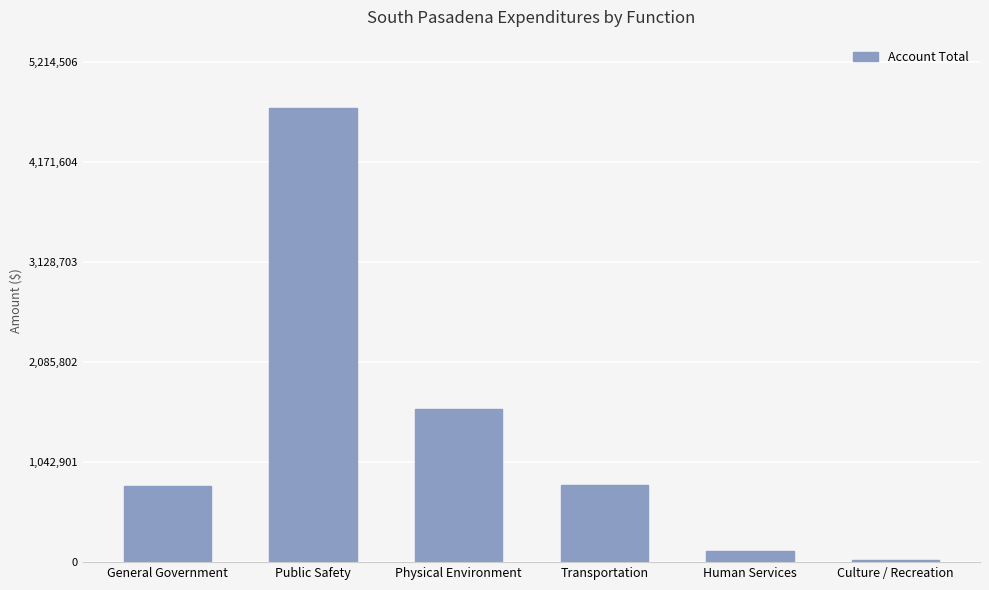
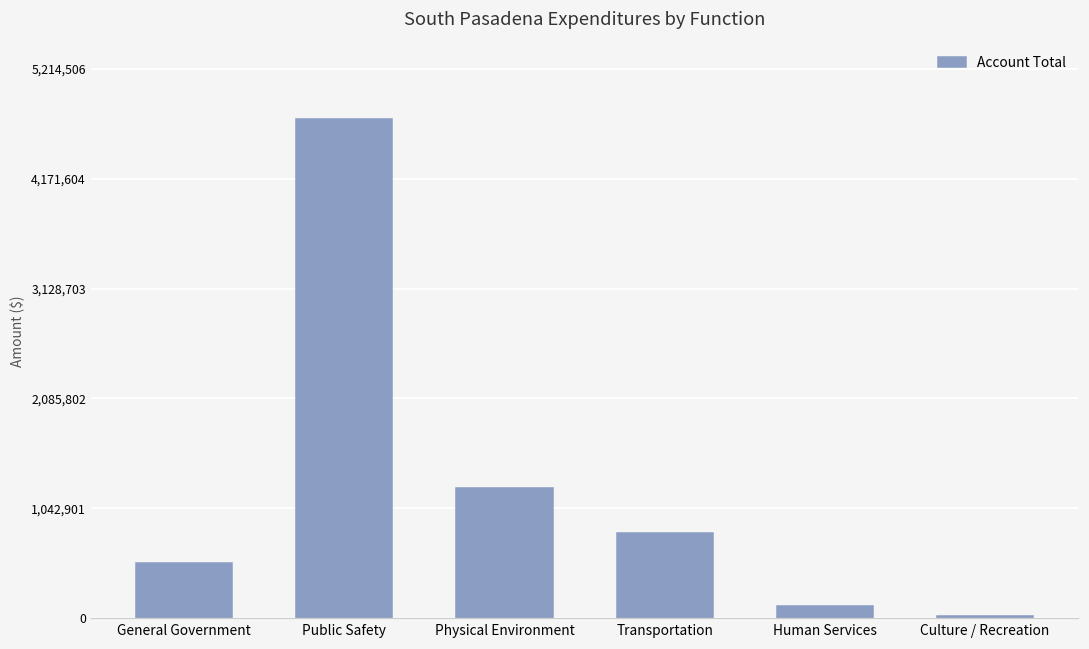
  {
-   "General Government": "800,000",
+   "General Government": "500,000",
    "Public Safety": "4,700,000",
-   "Physical Environment": "1,600,000",
+   "Physical Environment": "1,200,000",
    "Transportation": "800,000",
    "Human Services": "100,000"
  }
